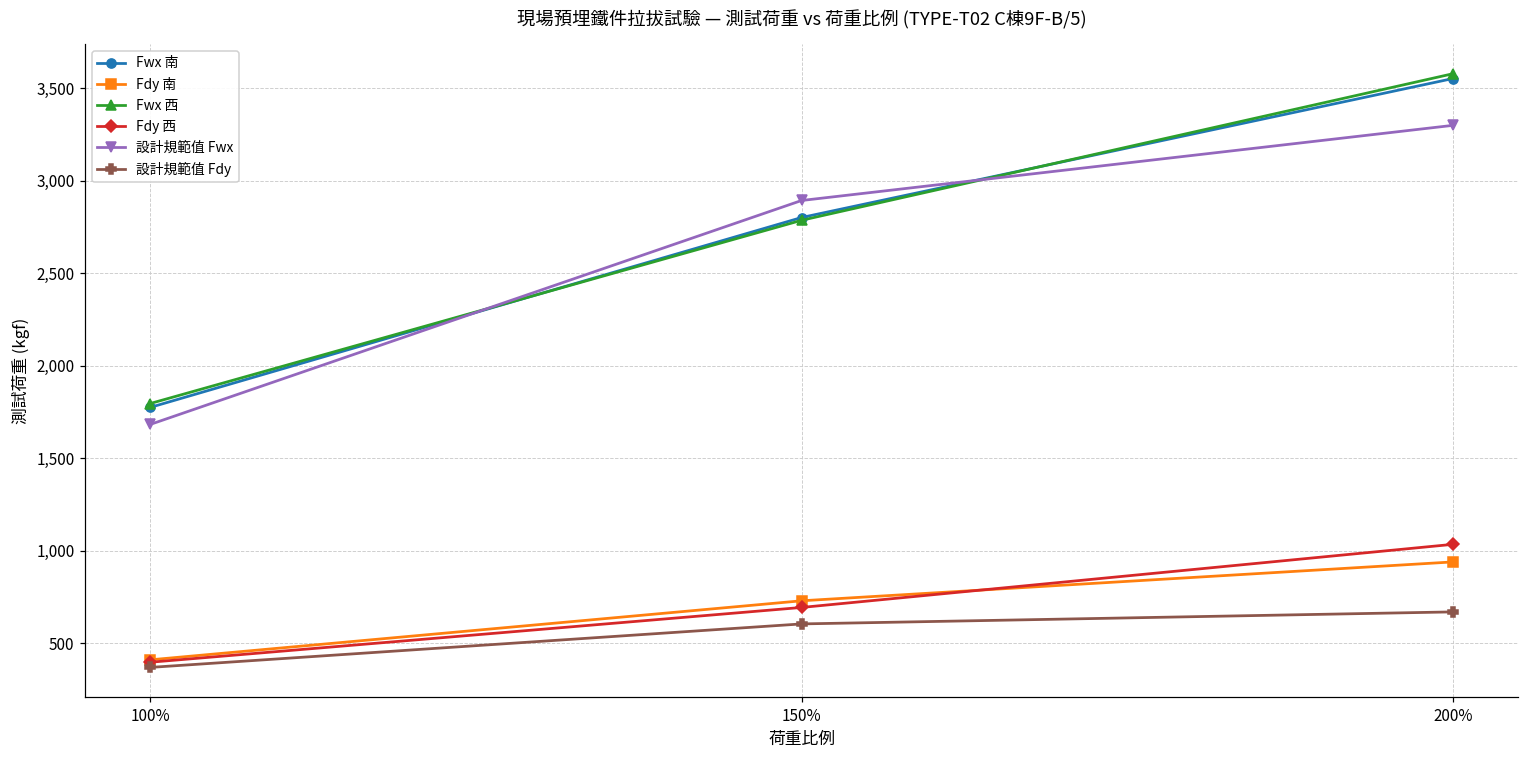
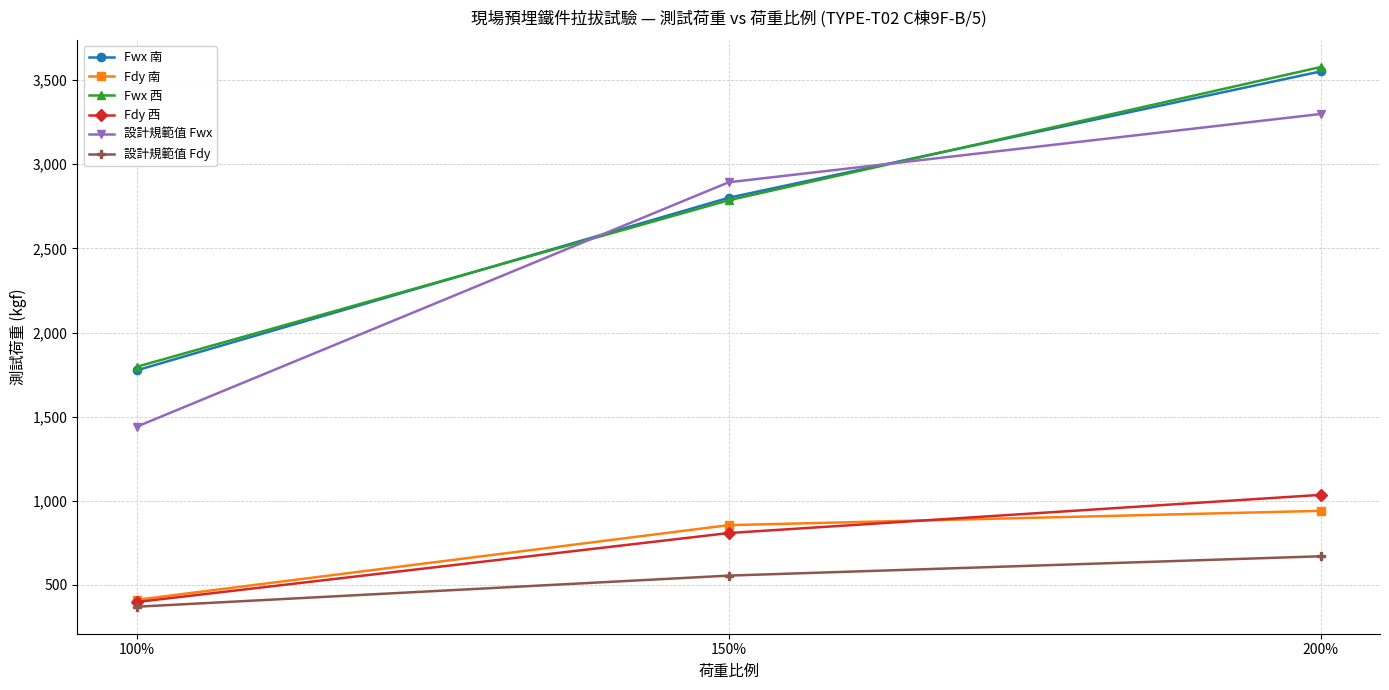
  {
    "Fwx 南": {
      "100%": "1,780",
      "150%": "2,800",
      "200%": "3,550"
    },
    "Fdy 南": {
-     "150%": "730",
+     "150%": "860",
      "200%": "940"
    },
    "Fwx 西": {
      "100%": "1,800",
      "150%": "2,790",
      "200%": "3,580"
    },
    "Fdy 西": {
-     "150%": "690",
+     "150%": "810",
      "200%": "1,040"
    },
    "設計規範值 Fwx": {
-     "100%": "1,680",
+     "100%": "1,440",
      "150%": "2,890",
      "200%": "3,300"
    },
    "設計規範值 Fdy": {
      "100%": "370",
-     "150%": "610",
+     "150%": "560",
      "200%": "670"
    }
  }
